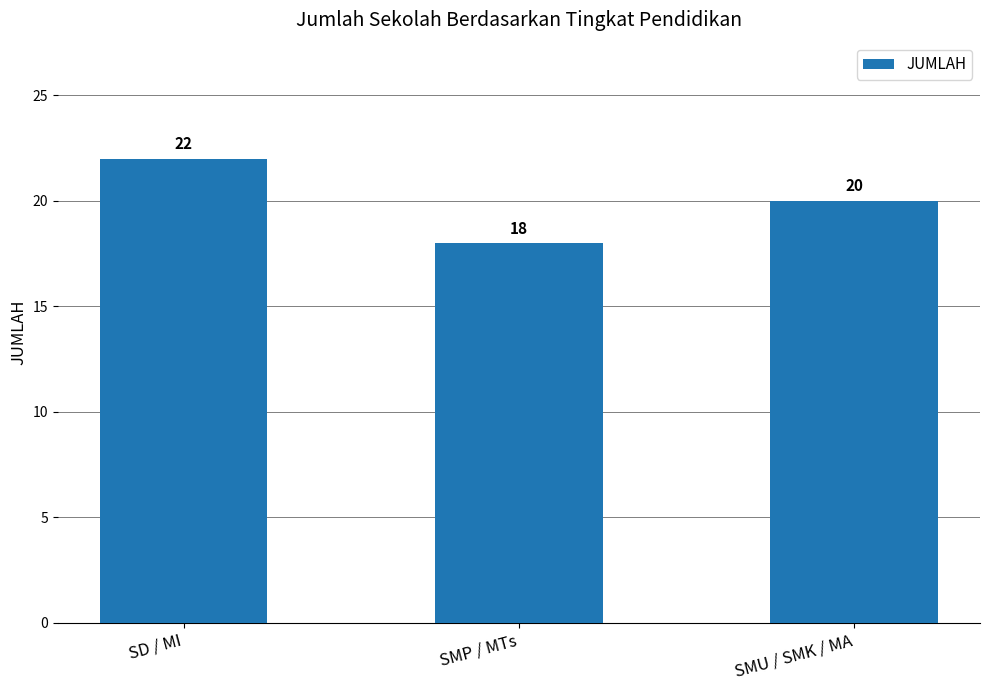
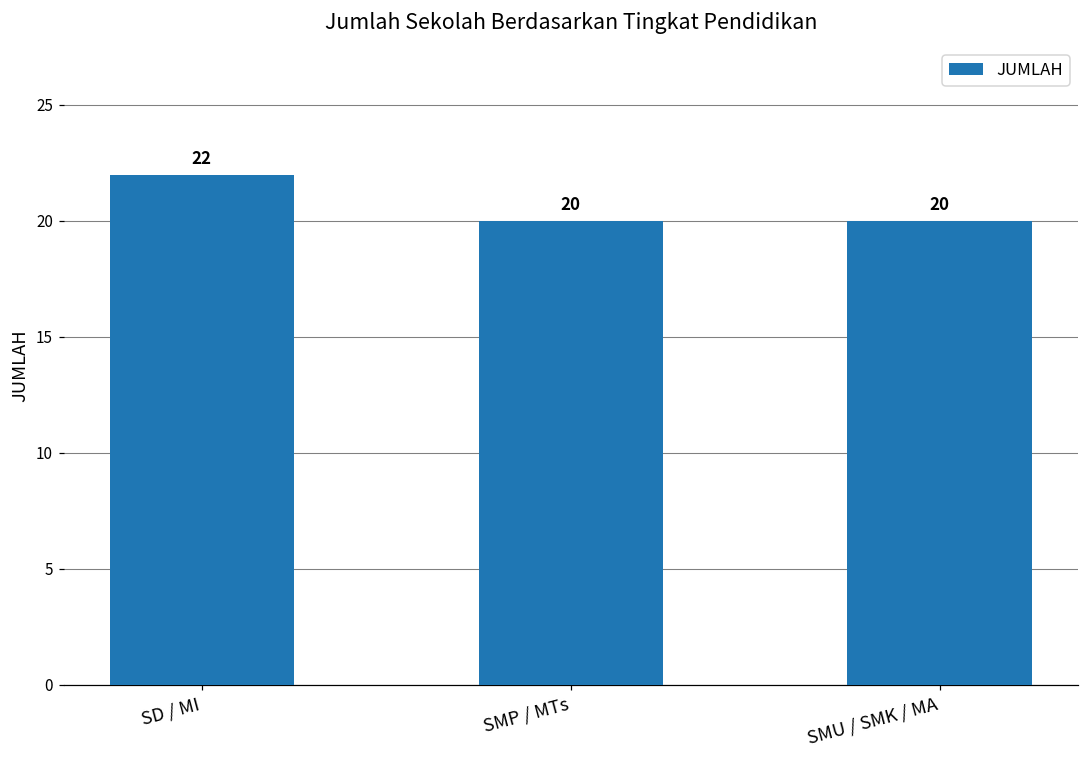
  {
    "SD / MI": 22,
-   "SMP / MTs": 18,
+   "SMP / MTs": 20,
    "SMU / SMK / MA": 20
  }
